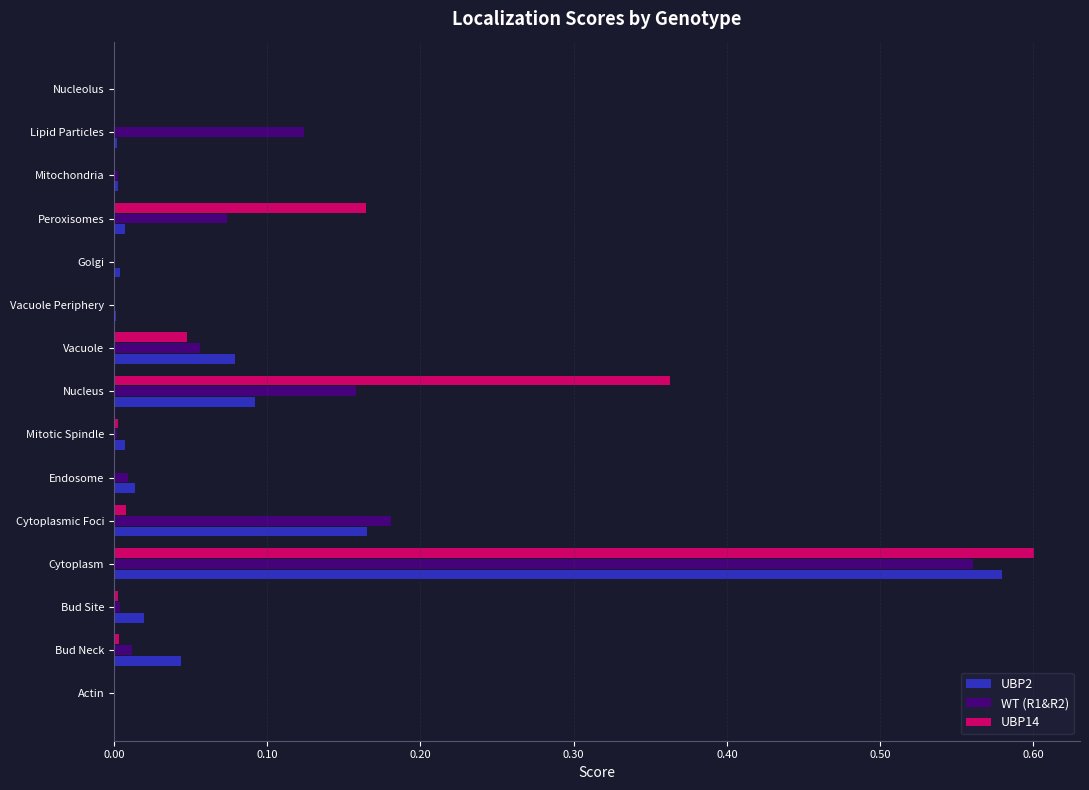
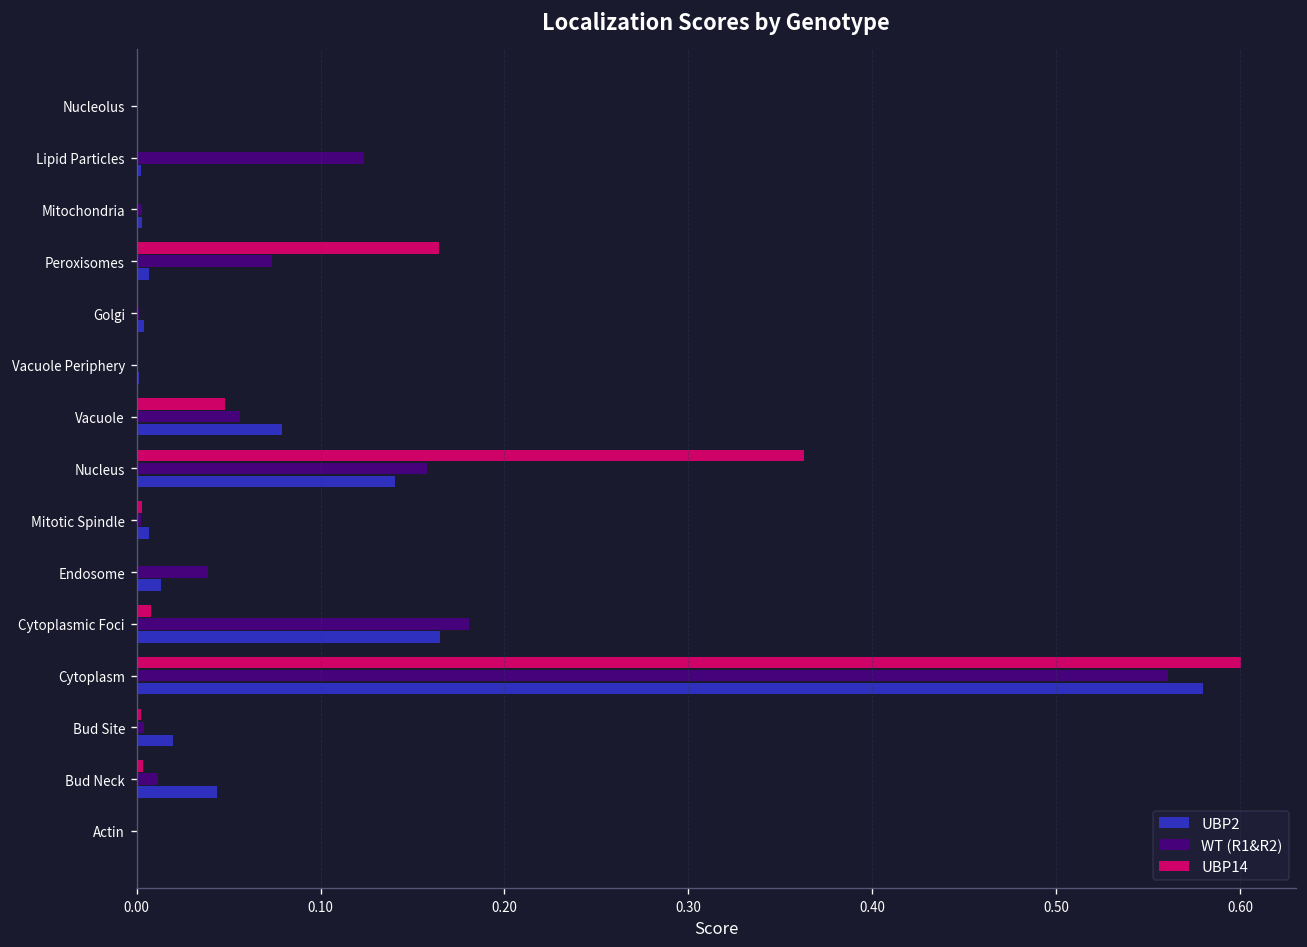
  {
    "UBP2": {
      "Lipid Particles": 0.002,
      "Mitochondria": 0.003,
      "Peroxisomes": 0.007,
      "Golgi": 0.004,
      "Vacuole": 0.079,
-     "Nucleus": 0.092,
+     "Nucleus": 0.140,
      "Mitotic Spindle": 0.007,
      "Endosome": 0.014,
      "Cytoplasmic Foci": 0.165,
      "Cytoplasm": 0.580,
      "Bud Site": 0.020,
      "Bud Neck": 0.044
    },
    "WT (R1&R2)": {
      "Lipid Particles": 0.124,
      "Mitochondria": 0.003,
      "Peroxisomes": 0.074,
      "Vacuole": 0.056,
      "Nucleus": 0.158,
      "Mitotic Spindle": 0.002,
-     "Endosome": 0.009,
+     "Endosome": 0.039,
      "Cytoplasmic Foci": 0.181,
      "Cytoplasm": 0.561,
      "Bud Site": 0.004,
      "Bud Neck": 0.012
    },
    "UBP14": {
      "Peroxisomes": 0.164,
      "Vacuole": 0.048,
      "Nucleus": 0.363,
      "Mitotic Spindle": 0.003,
      "Cytoplasmic Foci": 0.008,
      "Cytoplasm": 0.600,
      "Bud Site": 0.003,
      "Bud Neck": 0.003
    }
  }
